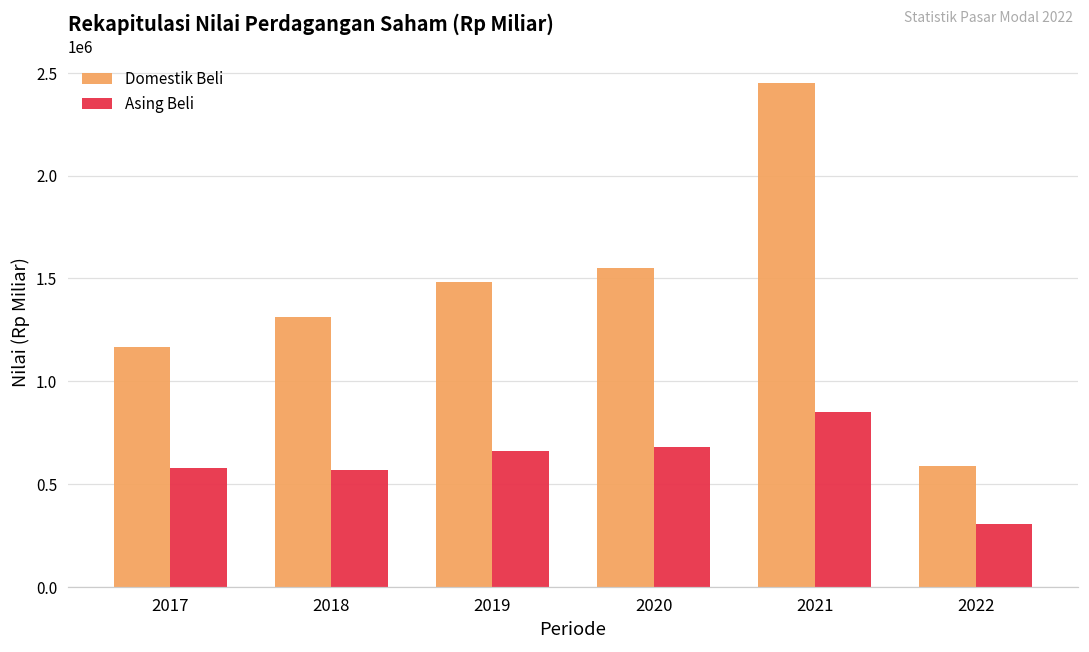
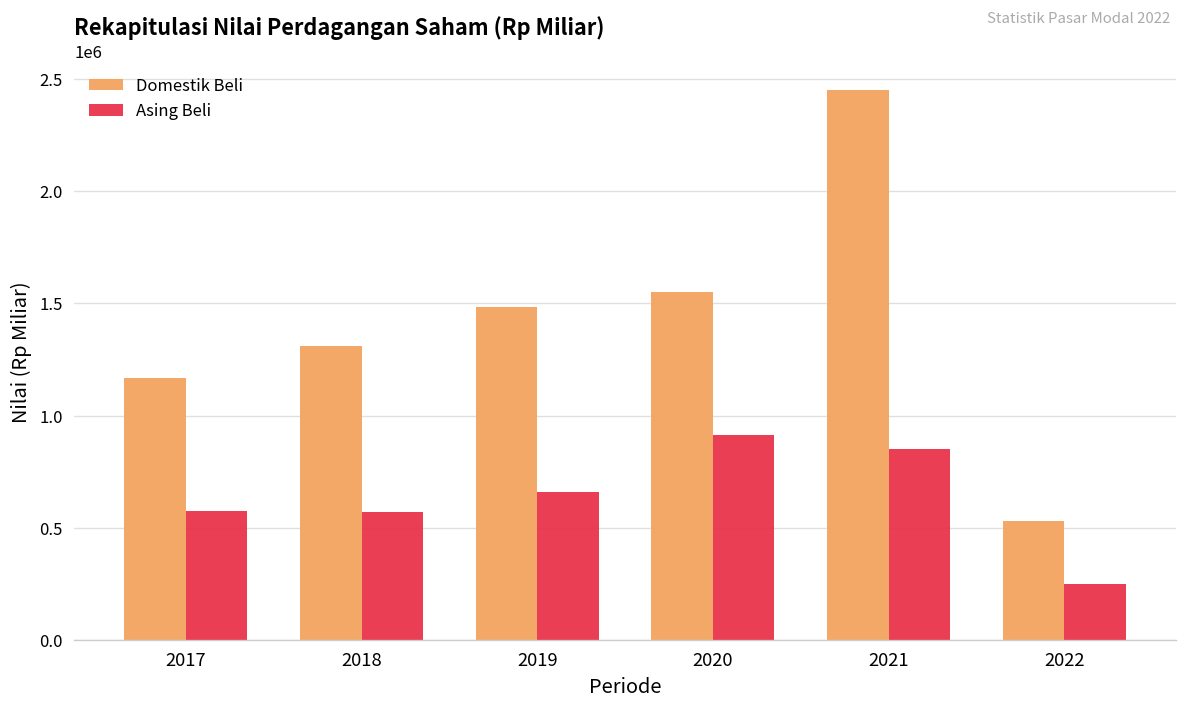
  {
    "Domestik Beli": {
      "2017": 1170000,
      "2018": 1310000,
      "2019": 1480000,
      "2020": 1550000,
      "2021": 2450000,
-     "2022": 590000
+     "2022": 530000
    },
    "Asing Beli": {
      "2017": 580000,
      "2018": 570000,
      "2019": 660000,
-     "2020": 680000,
+     "2020": 910000,
      "2021": 850000,
-     "2022": 310000
+     "2022": 250000
    }
  }
